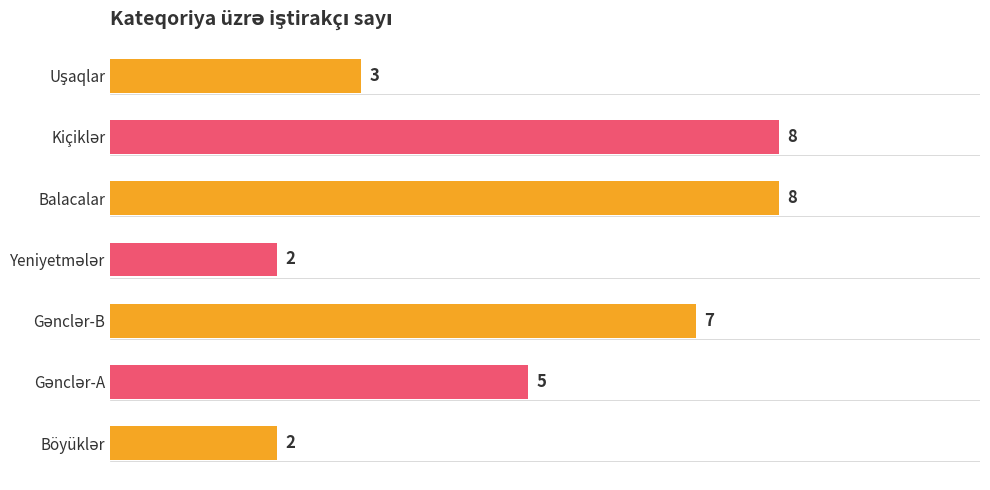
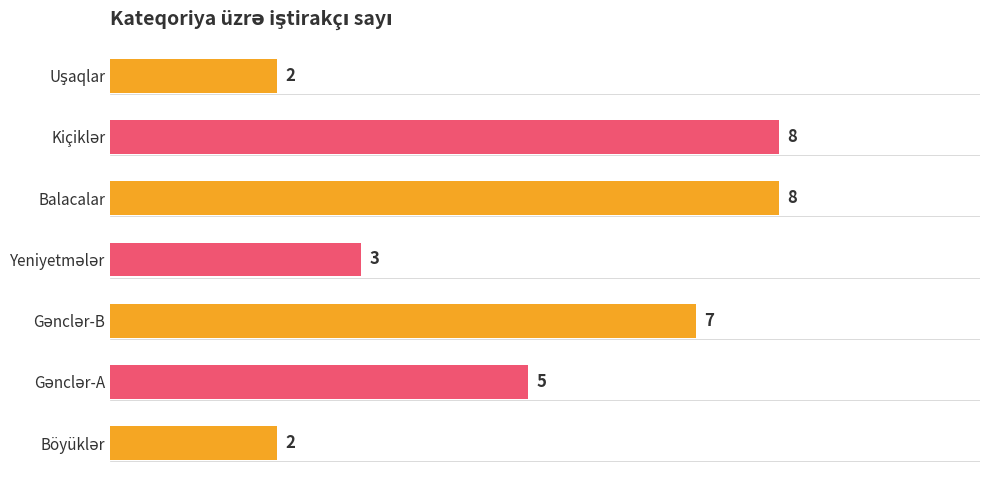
  {
-   "Uşaqlar": 3,
+   "Uşaqlar": 2,
    "Kiçiklər": 8,
    "Balacalar": 8,
-   "Yeniyetmələr": 2,
+   "Yeniyetmələr": 3,
    "Gənclər-B": 7,
    "Gənclər-A": 5,
    "Böyüklər": 2
  }
